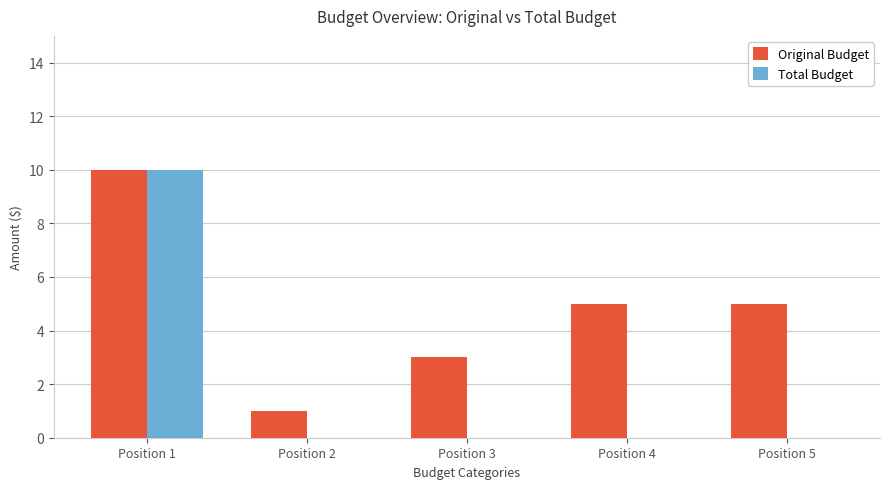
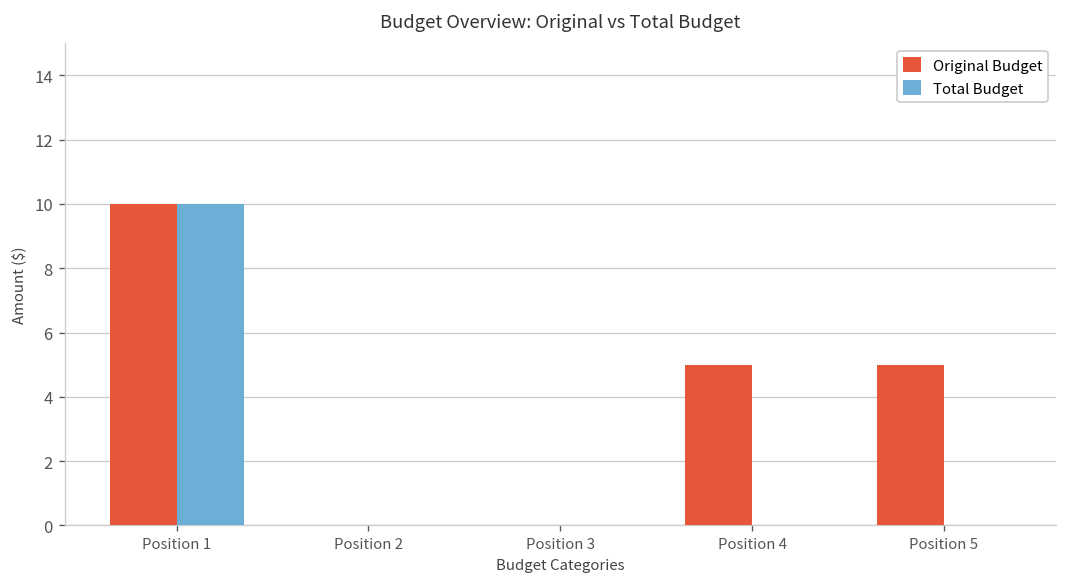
  {
    "Original Budget": {
      "Position 1": 10,
-     "Position 2": 1,
-     "Position 3": 3,
+     "Position 2": 0,
+     "Position 3": 0,
      "Position 4": 5,
      "Position 5": 5
    },
    "Total Budget": {
      "Position 1": 10,
      "Position 2": 0,
      "Position 3": 0,
      "Position 4": 0,
      "Position 5": 0
    }
  }
